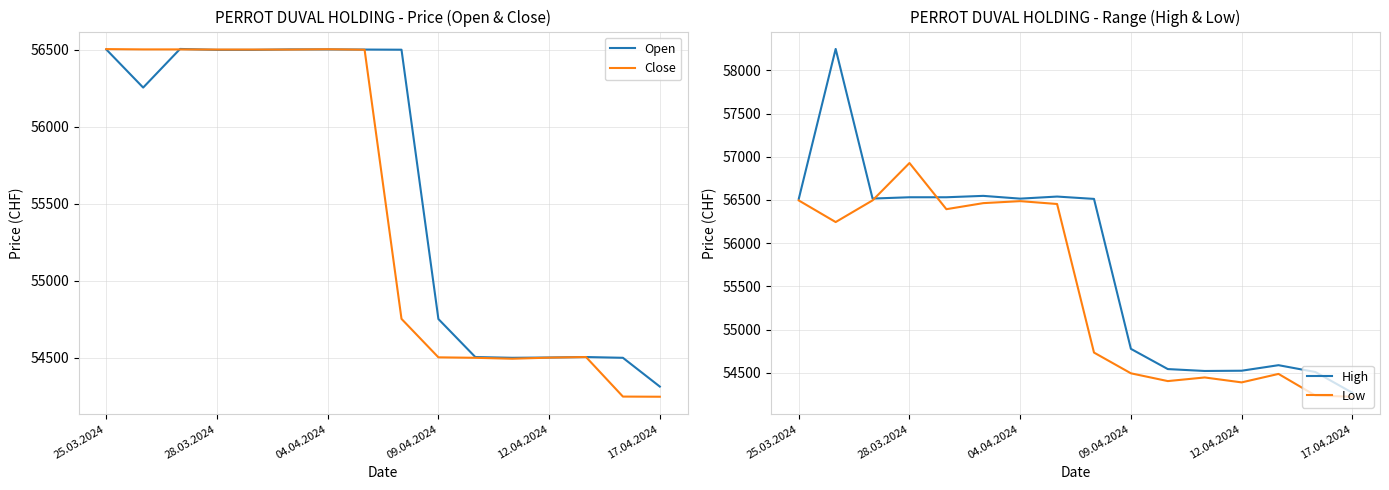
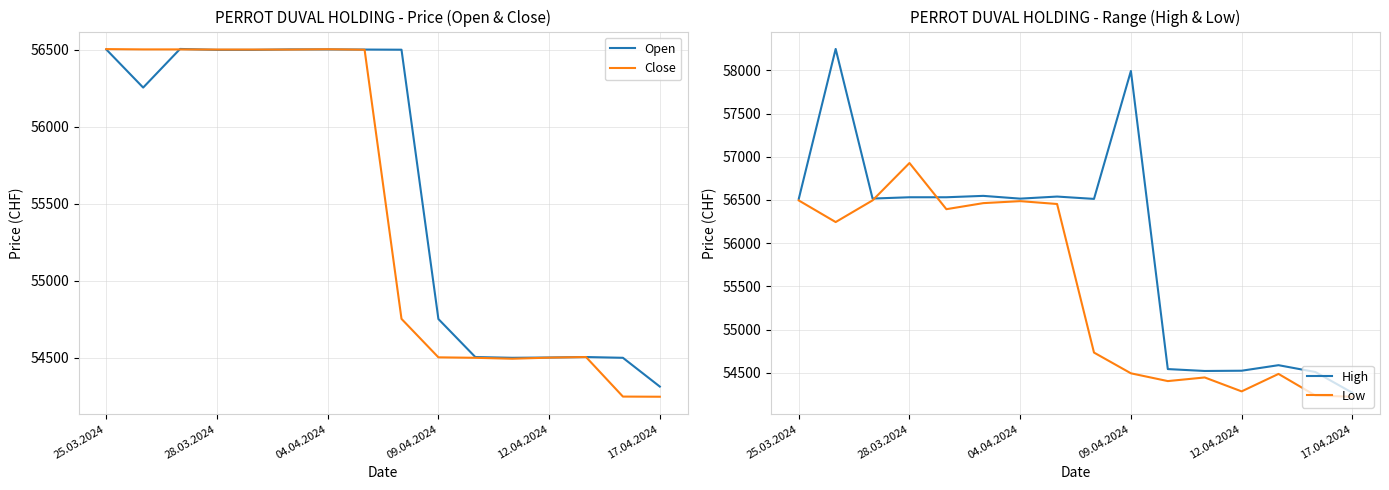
  {
    "PERROT DUVAL HOLDING - Price (Open & Close)": {
      "Open": {
        "09.04.2024": 54750,
        "17.04.2024": 54310
      },
      "Close": {
        "09.04.2024": 54500,
        "17.04.2024": 54250
      }
    },
    "PERROT DUVAL HOLDING - Range (High & Low)": {
      "High": {
        "28.03.2024": 56500,
-       "09.04.2024": 54800,
+       "09.04.2024": 58000,
        "12.04.2024": 54500
      },
      "Low": {
        "28.03.2024": 56900,
        "09.04.2024": 54500,
-       "12.04.2024": 54400
+       "12.04.2024": 54300
      }
    }
  }
